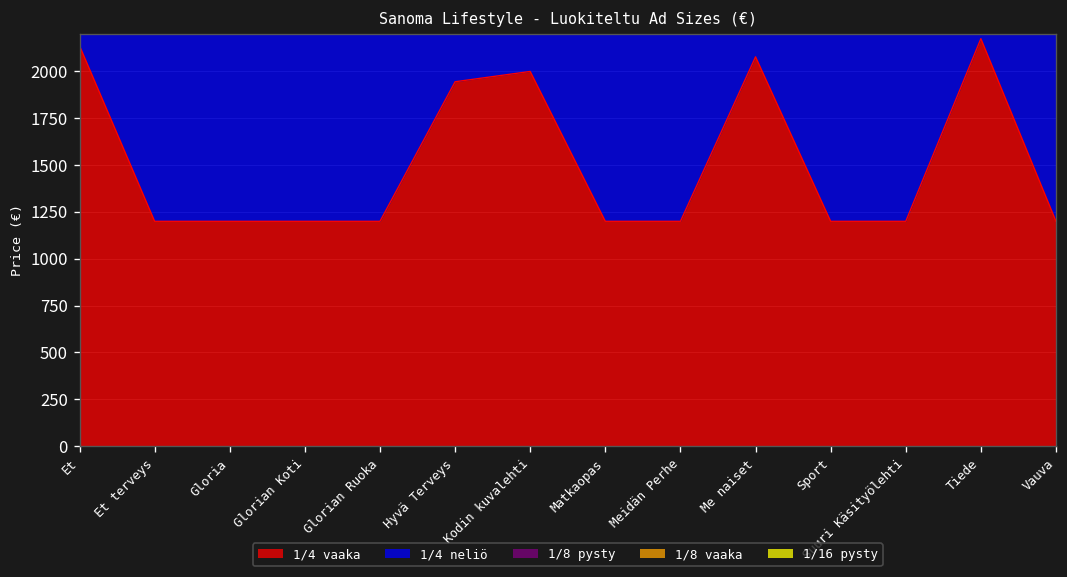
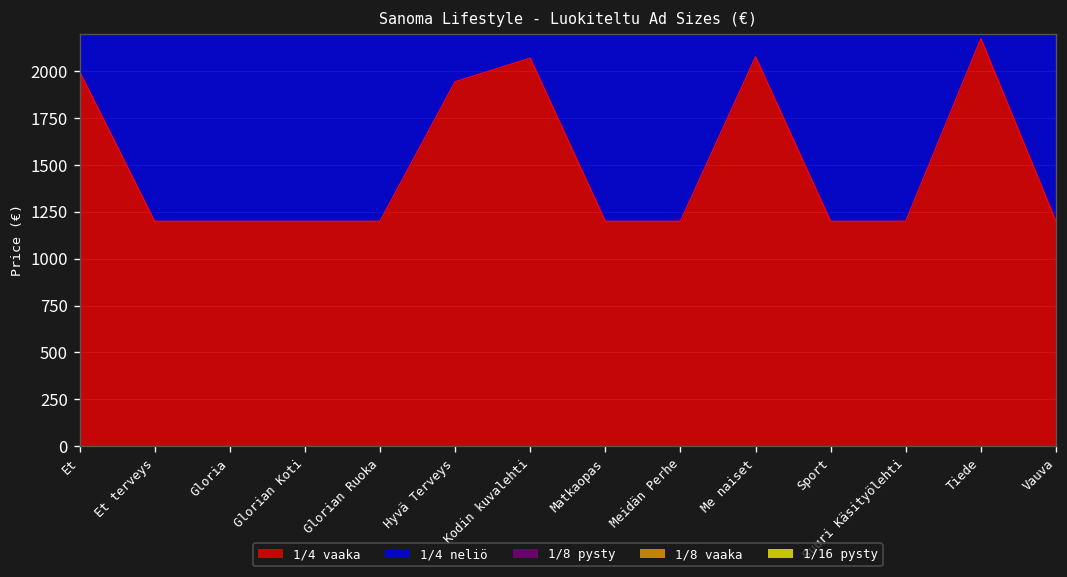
  {
    "1/4 vaaka": {
-     "Et": 2140,
+     "Et": 2000,
      "Et terveys": 1200,
      "Gloria": 1200,
      "Glorian Koti": 1200,
      "Glorian Ruoka": 1200,
      "Hyvä Terveys": 1950,
-     "Kodin kuvalehti": 2000,
+     "Kodin kuvalehti": 2070,
      "Matkaopas": 1200,
      "Meidän Perhe": 1200,
      "Me naiset": 2080,
      "Sport": 1200,
      "Suuri Käsityölehti": 1200,
      "Tiede": 2180,
      "Vauva": 1200
    }
  }
